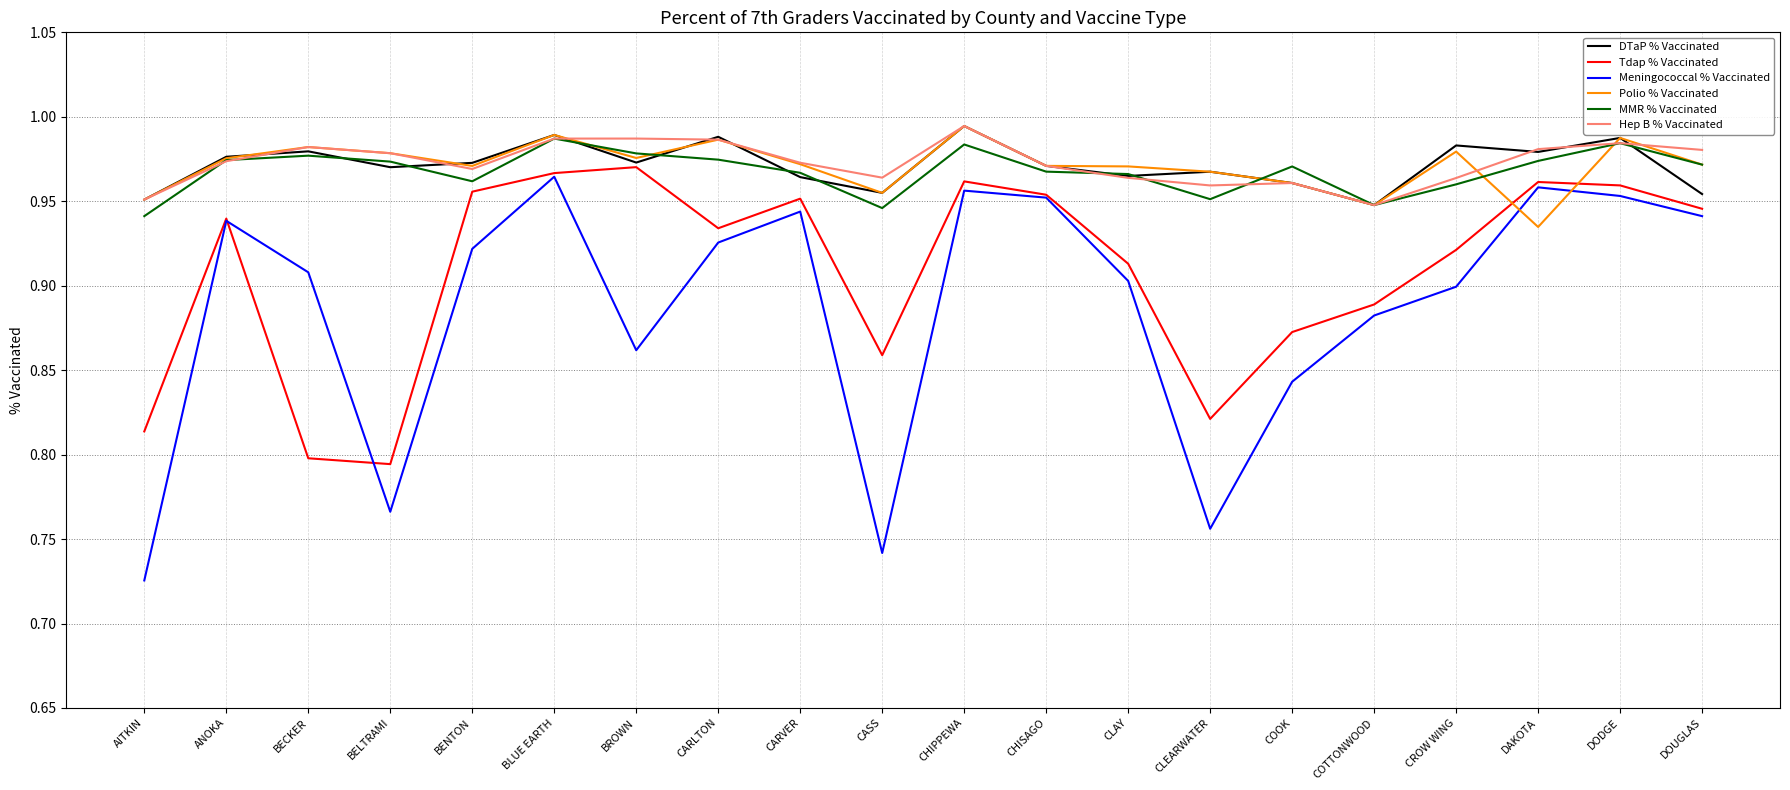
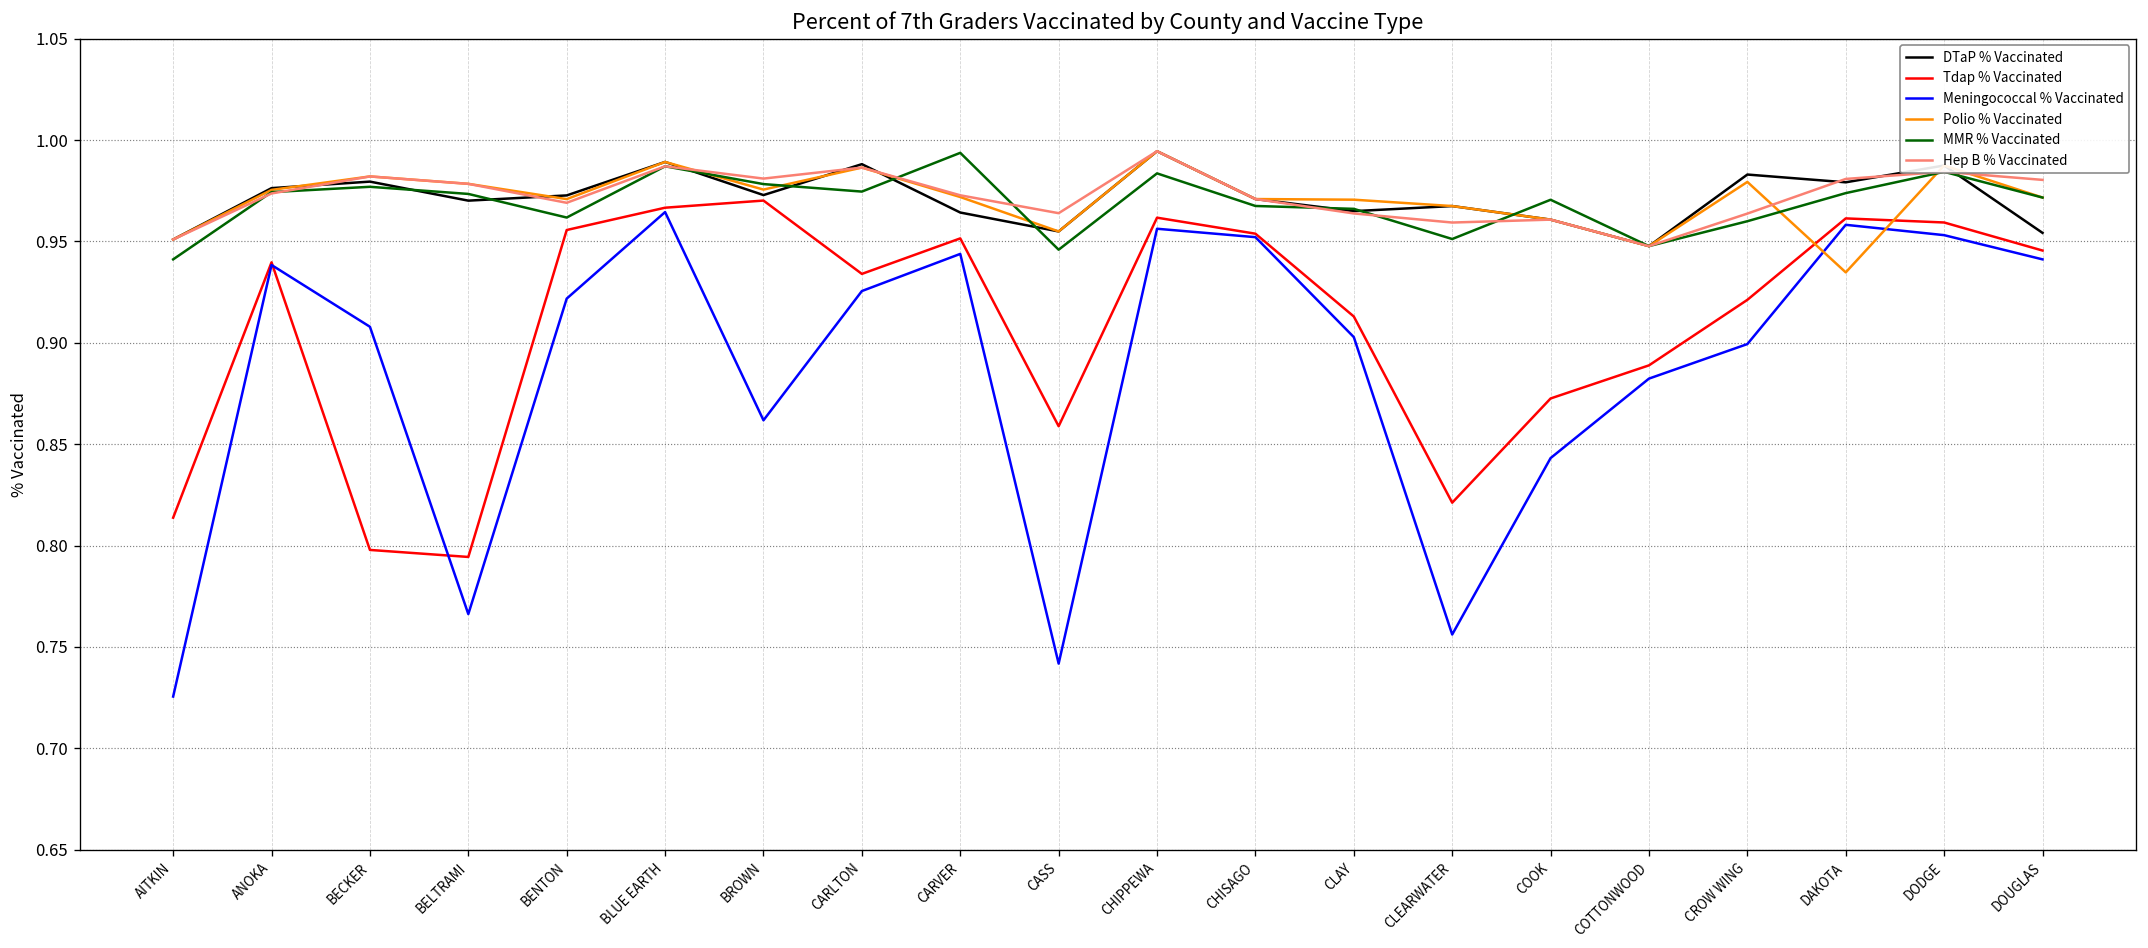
  {
    "DTaP % Vaccinated": {
      "BECKER": 0.980,
      "BELTRAMI": 0.970,
      "BENTON": 0.973,
      "BROWN": 0.973,
      "CARLTON": 0.988,
      "CARVER": 0.964,
      "CROW WING": 0.983,
      "DAKOTA": 0.979,
      "DOUGLAS": 0.954
    },
    "Tdap % Vaccinated": {
      "AITKIN": 0.814,
      "BECKER": 0.798,
      "BELTRAMI": 0.794,
      "BENTON": 0.956,
      "BLUE EARTH": 0.967,
      "BROWN": 0.970,
      "CARLTON": 0.934,
      "CARVER": 0.952,
      "CASS": 0.859,
      "CHIPPEWA": 0.962,
      "CHISAGO": 0.954,
      "CLAY": 0.913,
      "CLEARWATER": 0.821,
      "COOK": 0.873,
      "COTTONWOOD": 0.889,
      "CROW WING": 0.921,
      "DAKOTA": 0.961,
      "DODGE": 0.959,
      "DOUGLAS": 0.946
    },
    "Meningococcal % Vaccinated": {
      "AITKIN": 0.725,
      "BECKER": 0.908,
      "BELTRAMI": 0.766,
      "BENTON": 0.922,
      "BLUE EARTH": 0.965,
      "BROWN": 0.862,
      "CARLTON": 0.926,
      "CARVER": 0.944,
      "CASS": 0.742,
      "CHIPPEWA": 0.956,
      "CHISAGO": 0.952,
      "CLAY": 0.903,
      "CLEARWATER": 0.756,
      "COOK": 0.843,
      "COTTONWOOD": 0.882,
      "CROW WING": 0.899,
      "DAKOTA": 0.958,
      "DODGE": 0.953,
      "DOUGLAS": 0.941
    },
    "Polio % Vaccinated": {
      "BENTON": 0.971,
      "BROWN": 0.976,
      "CLAY": 0.971,
      "CROW WING": 0.979,
      "DAKOTA": 0.935
    },
    "MMR % Vaccinated": {
      "AITKIN": 0.941,
      "BECKER": 0.977,
      "BELTRAMI": 0.973,
      "BENTON": 0.962,
      "BROWN": 0.978,
      "CARLTON": 0.975,
-     "CARVER": 0.967,
+     "CARVER": 0.994,
      "CASS": 0.946,
      "CHIPPEWA": 0.984,
      "CHISAGO": 0.968,
      "CLEARWATER": 0.951,
      "COOK": 0.971,
      "CROW WING": 0.960,
      "DAKOTA": 0.974
    },
    "Hep B % Vaccinated": {
      "BENTON": 0.969,
-     "BROWN": 0.987,
+     "BROWN": 0.981,
      "CASS": 0.964,
      "CLEARWATER": 0.959,
      "CROW WING": 0.964,
      "DAKOTA": 0.981,
      "DOUGLAS": 0.980
    }
  }
